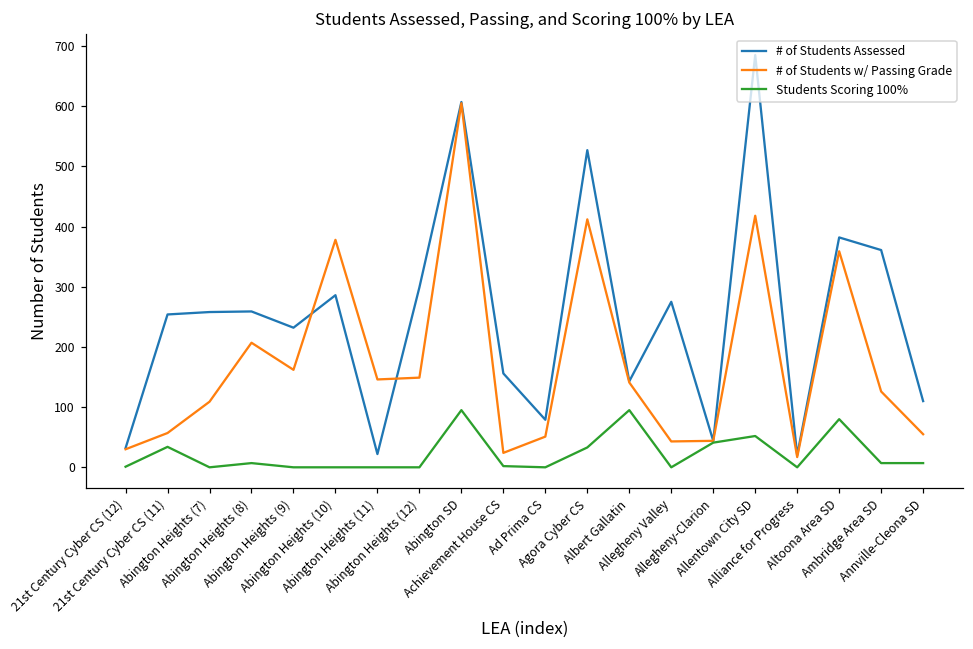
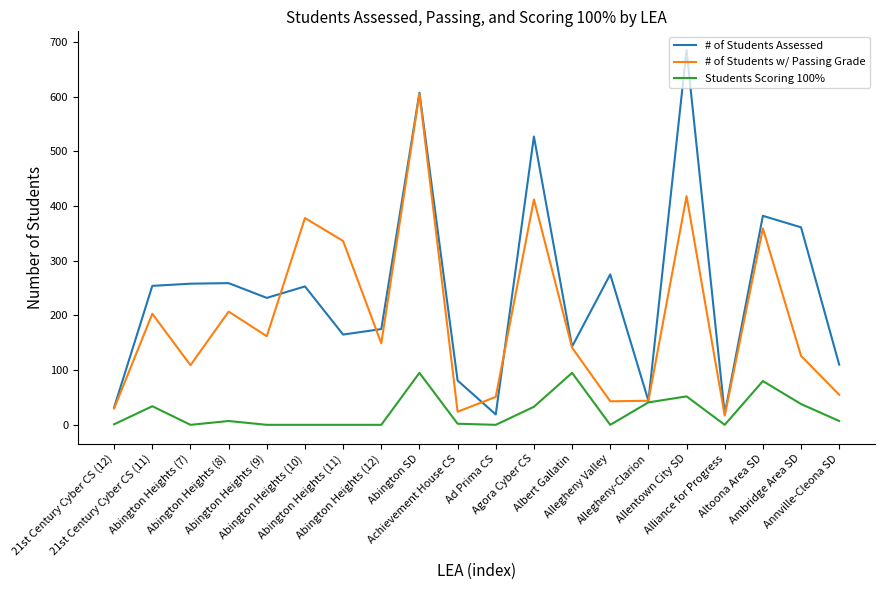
  {
    "# of Students Assessed": {
      "21st Century Cyber CS (11)": 250,
      "Abington Heights (7)": 260,
      "Abington Heights (8)": 260,
      "Abington Heights (9)": 230,
-     "Abington Heights (10)": 290,
-     "Abington Heights (11)": 20,
-     "Abington Heights (12)": 300,
-     "Achievement House CS": 160,
-     "Ad Prima CS": 80,
+     "Abington Heights (10)": 250,
+     "Abington Heights (11)": 170,
+     "Abington Heights (12)": 180,
+     "Achievement House CS": 80,
+     "Ad Prima CS": 20,
      "Agora Cyber CS": 530,
      "Allegheny Valley": 280,
      "Altoona Area SD": 380,
      "Ambridge Area SD": 360,
      "Annville-Cleona SD": 110
    },
    "# of Students w/ Passing Grade": {
-     "21st Century Cyber CS (11)": 60,
+     "21st Century Cyber CS (11)": 200,
      "Abington Heights (7)": 110,
      "Abington Heights (8)": 210,
      "Abington Heights (9)": 160,
      "Abington Heights (10)": 380,
-     "Abington Heights (11)": 150,
+     "Abington Heights (11)": 340,
      "Abington Heights (12)": 150,
      "Achievement House CS": 20,
      "Ad Prima CS": 50,
      "Agora Cyber CS": 410,
      "Allegheny Valley": 40,
      "Allentown City SD": 420,
      "Altoona Area SD": 360,
      "Ambridge Area SD": 130,
      "Annville-Cleona SD": 60
    },
    "Students Scoring 100%": {
      "21st Century Cyber CS (12)": 0,
      "21st Century Cyber CS (11)": 30,
      "Abington Heights (7)": 0,
      "Abington Heights (8)": 10,
      "Abington Heights (9)": 0,
      "Abington Heights (10)": 0,
      "Abington Heights (11)": 0,
      "Abington Heights (12)": 0,
      "Abington SD": 100,
      "Achievement House CS": 0,
      "Ad Prima CS": 0,
      "Agora Cyber CS": 30,
      "Albert Gallatin": 100,
      "Allegheny Valley": 0,
      "Allentown City SD": 50,
      "Alliance for Progress": 0,
      "Altoona Area SD": 80,
-     "Ambridge Area SD": 10,
+     "Ambridge Area SD": 40,
      "Annville-Cleona SD": 10
    }
  }
